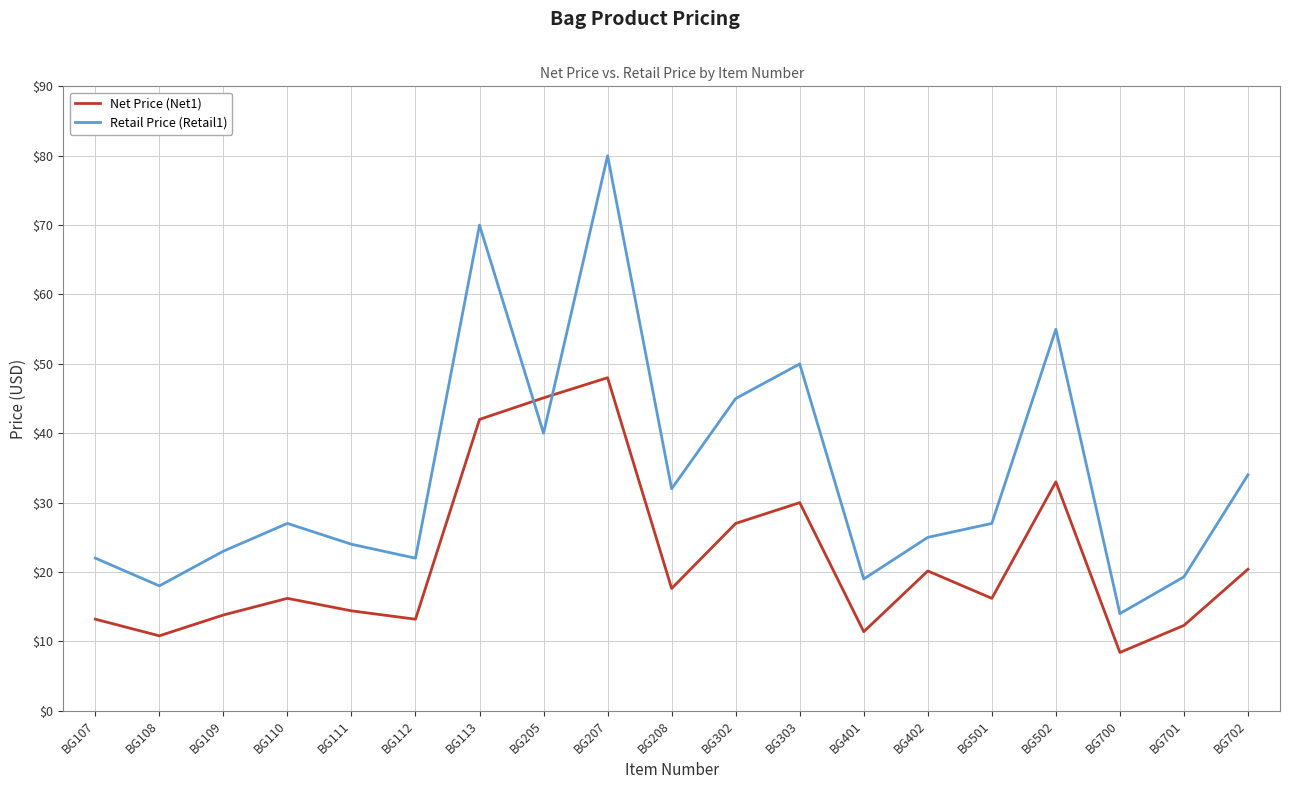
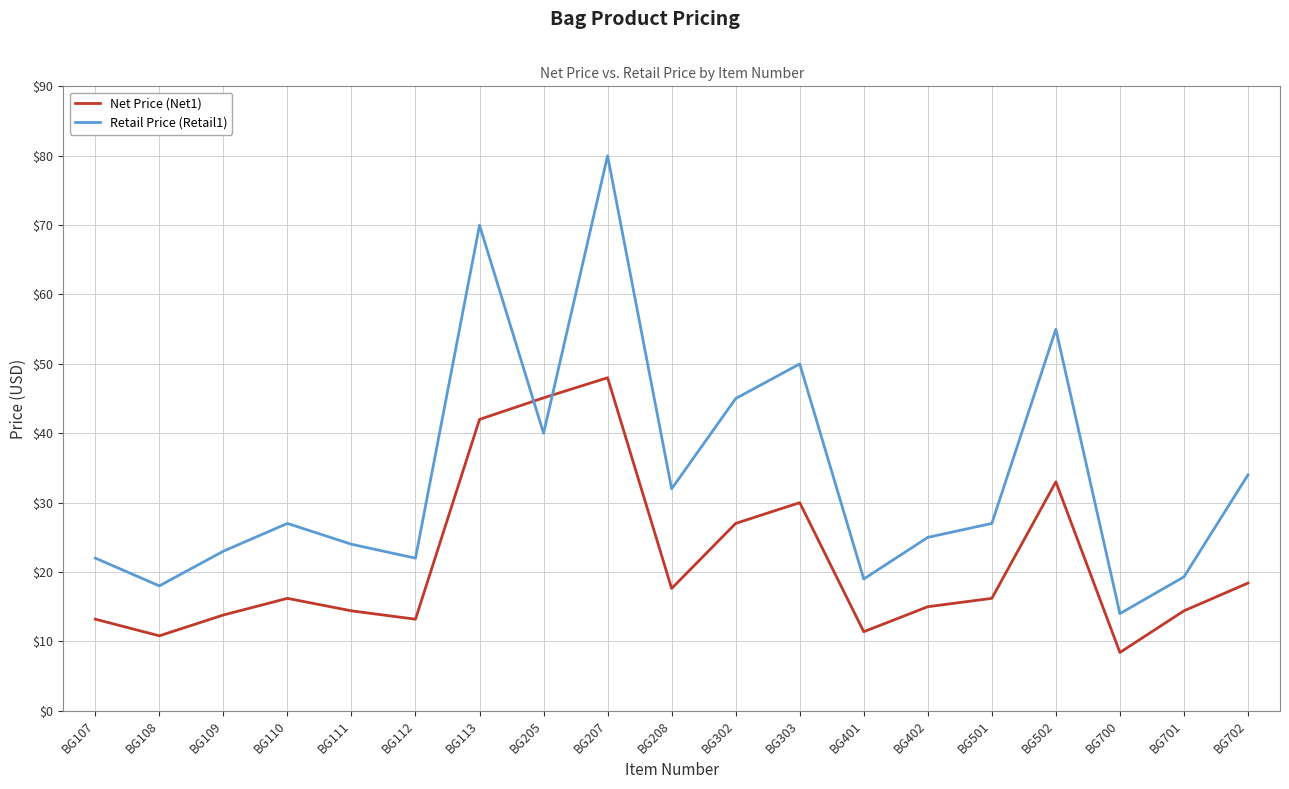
  {
    "Net Price (Net1)": {
      "BG107": "$13",
      "BG108": "$11",
      "BG109": "$14",
      "BG110": "$16",
      "BG111": "$14",
      "BG112": "$13",
      "BG113": "$42",
      "BG205": "$45",
      "BG207": "$48",
      "BG208": "$18",
      "BG302": "$27",
      "BG303": "$30",
      "BG401": "$11",
-     "BG402": "$20",
+     "BG402": "$15",
      "BG501": "$16",
      "BG502": "$33",
      "BG700": "$8",
-     "BG701": "$12",
-     "BG702": "$20"
+     "BG701": "$14",
+     "BG702": "$18"
    },
    "Retail Price (Retail1)": {
      "BG107": "$22",
      "BG108": "$18",
      "BG109": "$23",
      "BG110": "$27",
      "BG111": "$24",
      "BG112": "$22",
      "BG113": "$70",
      "BG205": "$40",
      "BG207": "$80",
      "BG208": "$32",
      "BG302": "$45",
      "BG303": "$50",
      "BG401": "$19",
      "BG402": "$25",
      "BG501": "$27",
      "BG502": "$55",
      "BG700": "$14",
      "BG701": "$19",
      "BG702": "$34"
    }
  }
